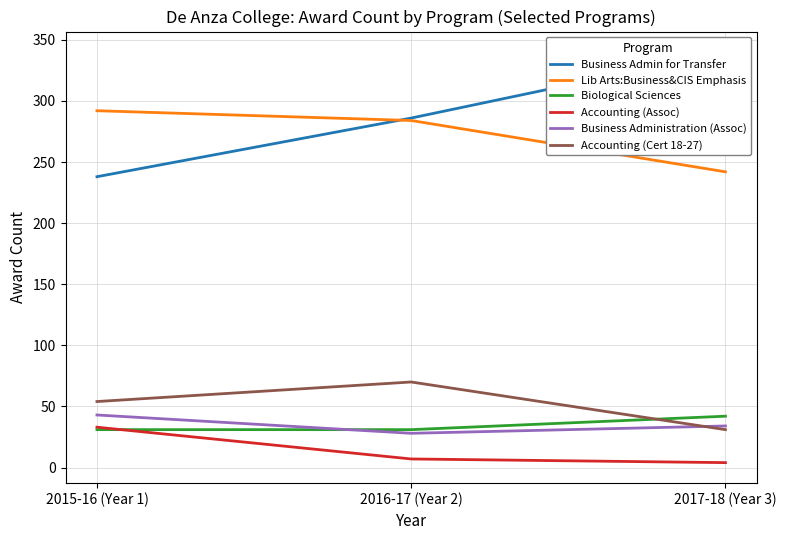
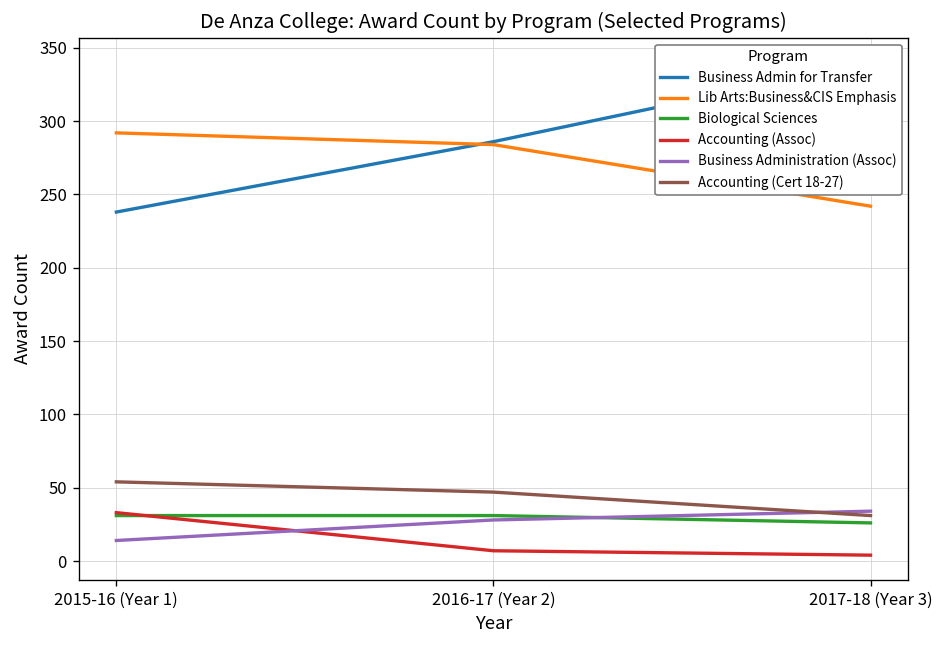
  {
    "Business Admin for Transfer": {
      "2015-16 (Year 1)": 238
    },
    "Lib Arts:Business&CIS Emphasis": {
      "2015-16 (Year 1)": 292,
      "2017-18 (Year 3)": 242
    },
    "Biological Sciences": {
      "2016-17 (Year 2)": 31,
-     "2017-18 (Year 3)": 42
+     "2017-18 (Year 3)": 26
    },
    "Accounting (Assoc)": {
      "2016-17 (Year 2)": 7,
      "2017-18 (Year 3)": 4
    },
    "Business Administration (Assoc)": {
-     "2015-16 (Year 1)": 43,
+     "2015-16 (Year 1)": 14,
      "2016-17 (Year 2)": 28,
      "2017-18 (Year 3)": 34
    },
    "Accounting (Cert 18-27)": {
      "2015-16 (Year 1)": 54,
-     "2016-17 (Year 2)": 70,
+     "2016-17 (Year 2)": 47,
      "2017-18 (Year 3)": 31
    }
  }
